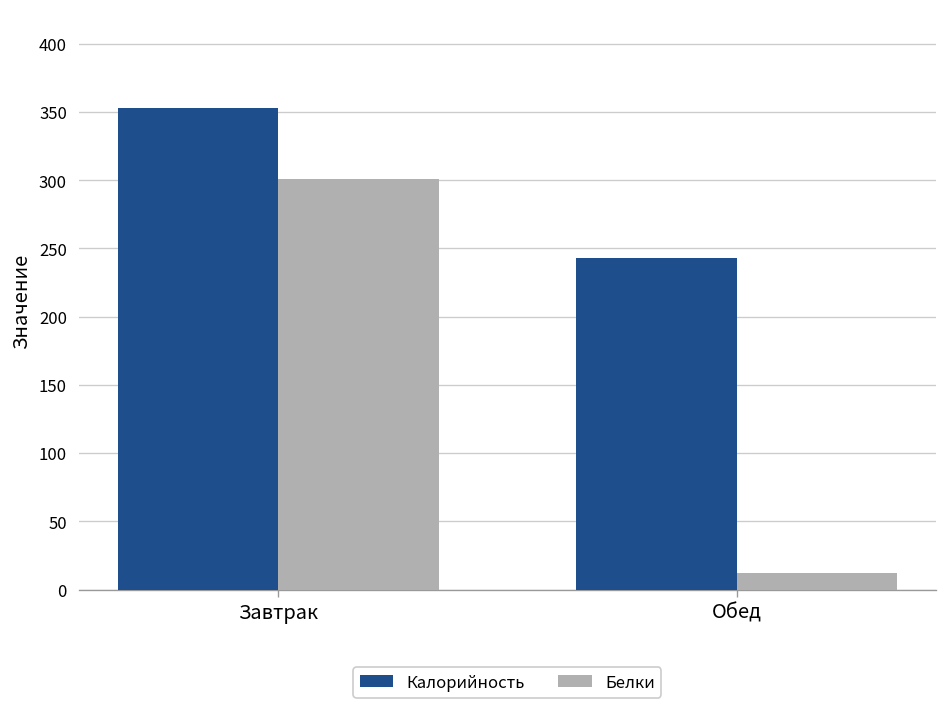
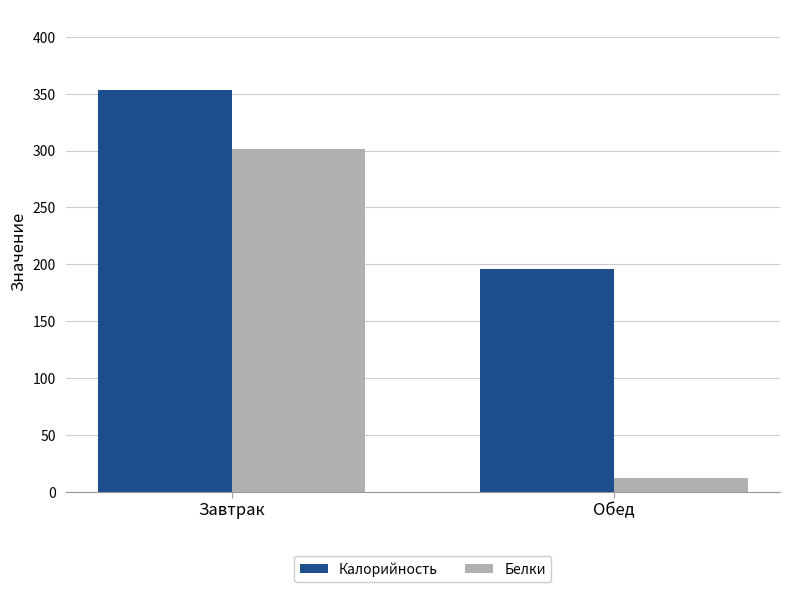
  {
    "Калорийность": {
      "Завтрак": 353,
-     "Обед": 243
+     "Обед": 196
    },
    "Белки": {
      "Завтрак": 301,
      "Обед": 12
    }
  }
